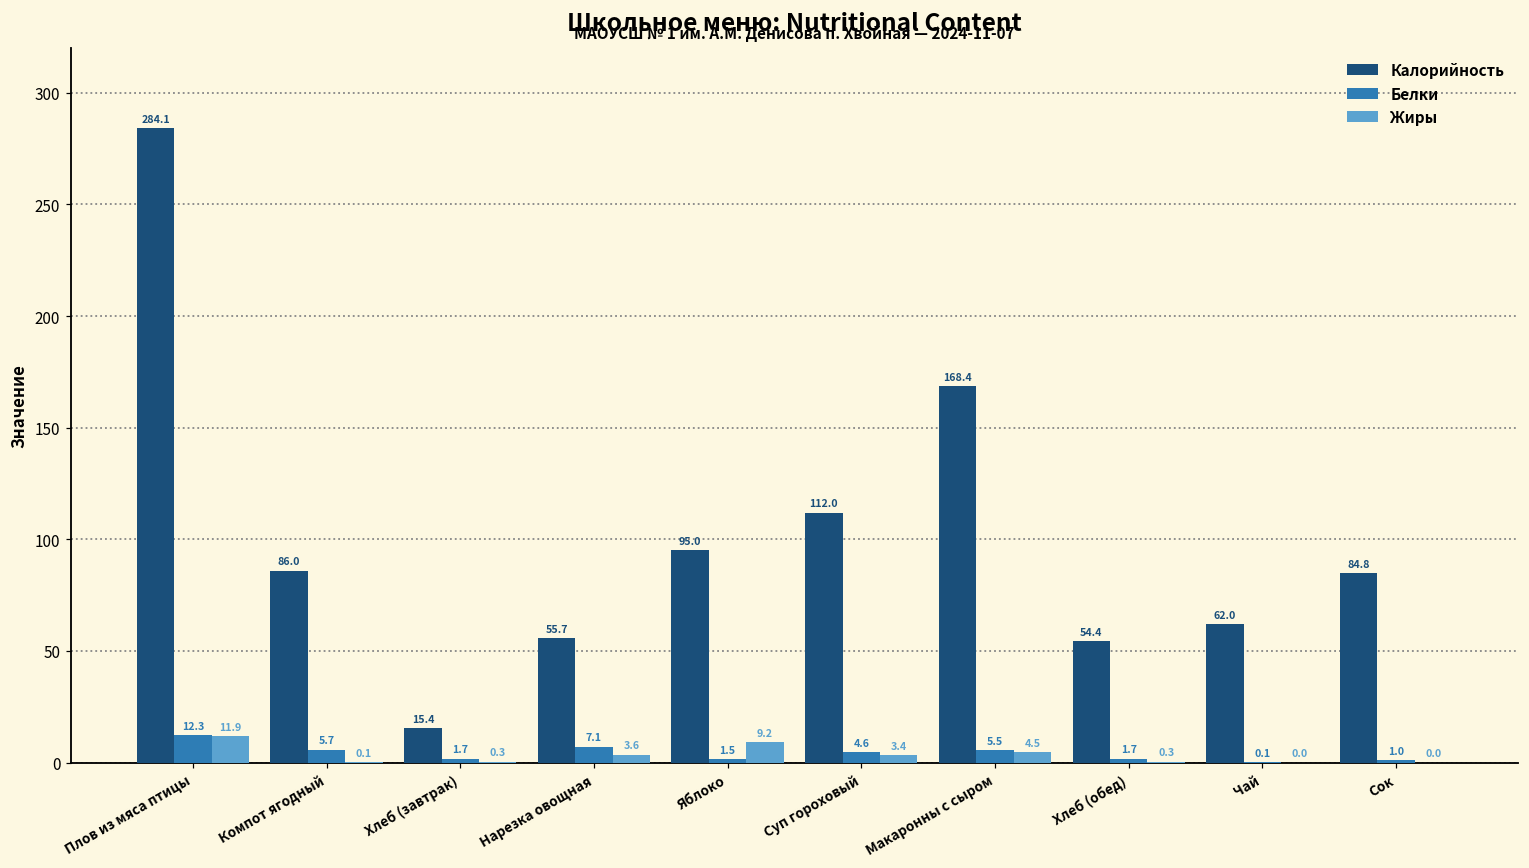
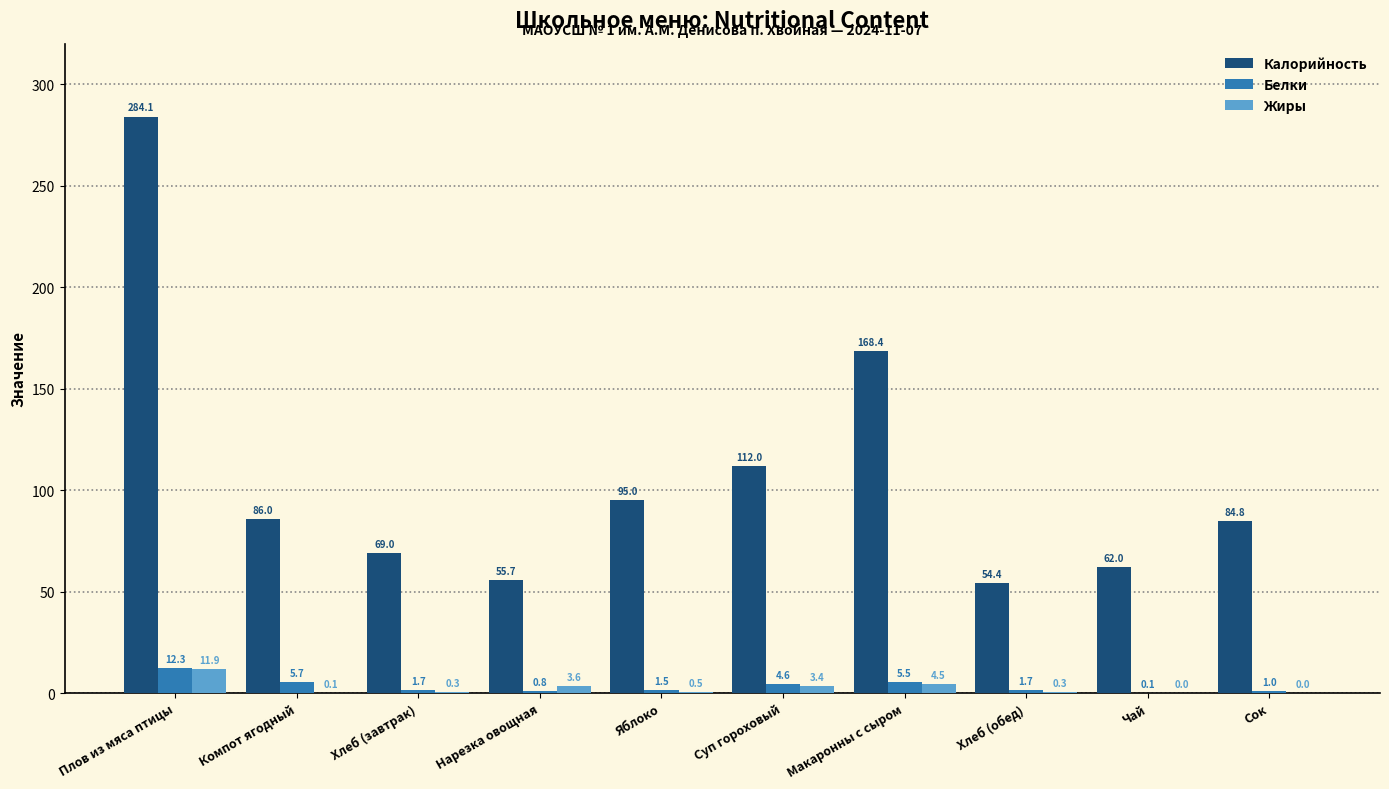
  {
    "Калорийность": {
      "Плов из мяса птицы": 284.1,
      "Компот ягодный": 86.0,
-     "Хлеб (завтрак)": 15.4,
+     "Хлеб (завтрак)": 69.0,
      "Нарезка овощная": 55.7,
      "Яблоко": 95.0,
      "Суп гороховый": 112.0,
      "Макаронны с сыром": 168.4,
      "Хлеб (обед)": 54.4,
      "Чай": 62.0,
      "Сок": 84.8
    },
    "Белки": {
      "Плов из мяса птицы": 12.3,
      "Компот ягодный": 5.7,
      "Хлеб (завтрак)": 1.7,
-     "Нарезка овощная": 7.1,
+     "Нарезка овощная": 0.8,
      "Яблоко": 1.5,
      "Суп гороховый": 4.6,
      "Макаронны с сыром": 5.5,
      "Хлеб (обед)": 1.7,
      "Чай": 0.1,
      "Сок": 1.0
    },
    "Жиры": {
      "Плов из мяса птицы": 11.9,
      "Компот ягодный": 0.1,
      "Хлеб (завтрак)": 0.3,
      "Нарезка овощная": 3.6,
-     "Яблоко": 9.2,
+     "Яблоко": 0.5,
      "Суп гороховый": 3.4,
      "Макаронны с сыром": 4.5,
      "Хлеб (обед)": 0.3,
      "Чай": 0.0,
      "Сок": 0.0
    }
  }
